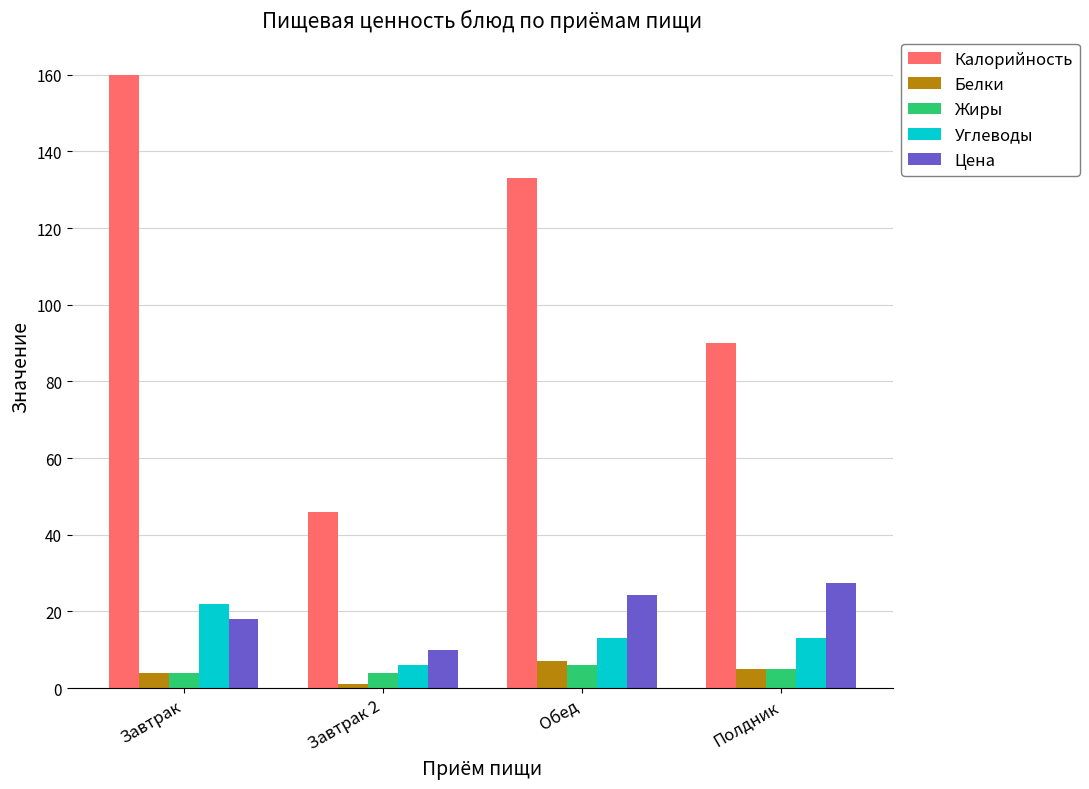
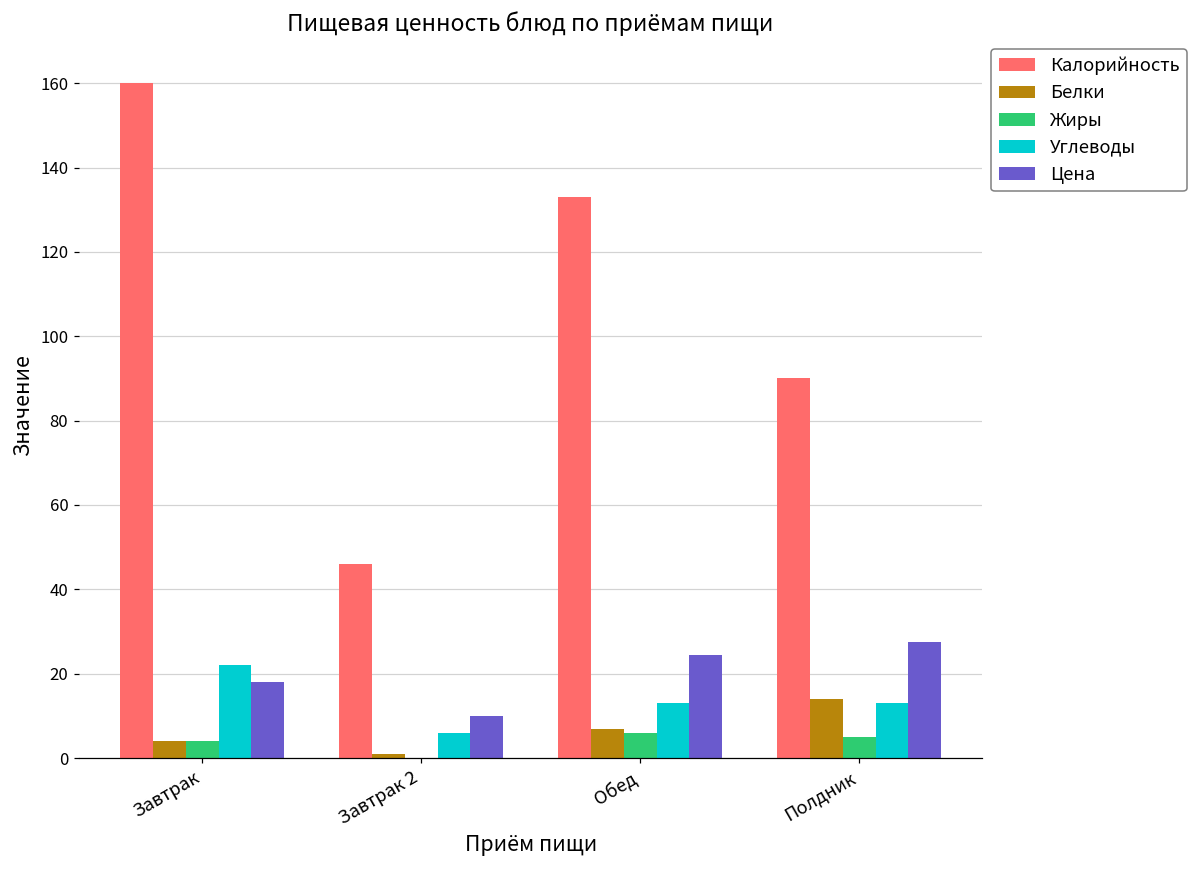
  {
    "Калорийность": {
      "Завтрак": 160,
      "Завтрак 2": 46,
      "Обед": 133,
      "Полдник": 90
    },
    "Белки": {
      "Завтрак": 4,
      "Завтрак 2": 1,
      "Обед": 7,
-     "Полдник": 5
+     "Полдник": 14
    },
    "Жиры": {
      "Завтрак": 4,
-     "Завтрак 2": 4,
+     "Завтрак 2": 0,
      "Обед": 6,
      "Полдник": 5
    },
    "Углеводы": {
      "Завтрак": 22,
      "Завтрак 2": 6,
      "Обед": 13,
      "Полдник": 13
    },
    "Цена": {
      "Завтрак": 18,
      "Завтрак 2": 10,
      "Обед": 24,
      "Полдник": 28
    }
  }
